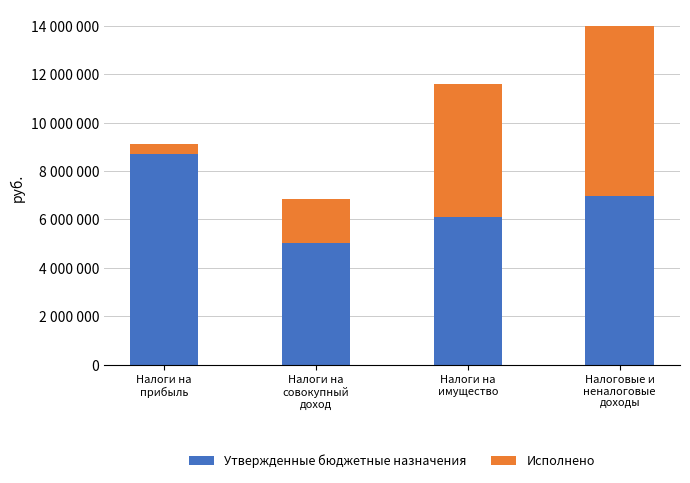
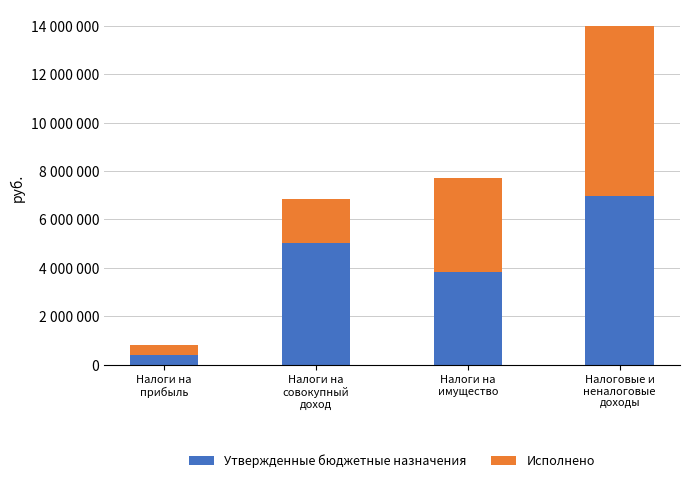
  {
    "Утвержденные бюджетные назначения": {
-     "Налоги на прибыль": 8700000,
+     "Налоги на прибыль": 400000,
      "Налоги на совокупный доход": 5000000,
-     "Налоги на имущество": 6100000,
+     "Налоги на имущество": 3800000,
      "Налоговые и неналоговые доходы": 7000000
    },
    "Исполнено": {
      "Налоги на прибыль": 400000,
      "Налоги на совокупный доход": 1800000,
-     "Налоги на имущество": 5500000,
+     "Налоги на имущество": 3900000,
      "Налоговые и неналоговые доходы": 7000000
    }
  }
